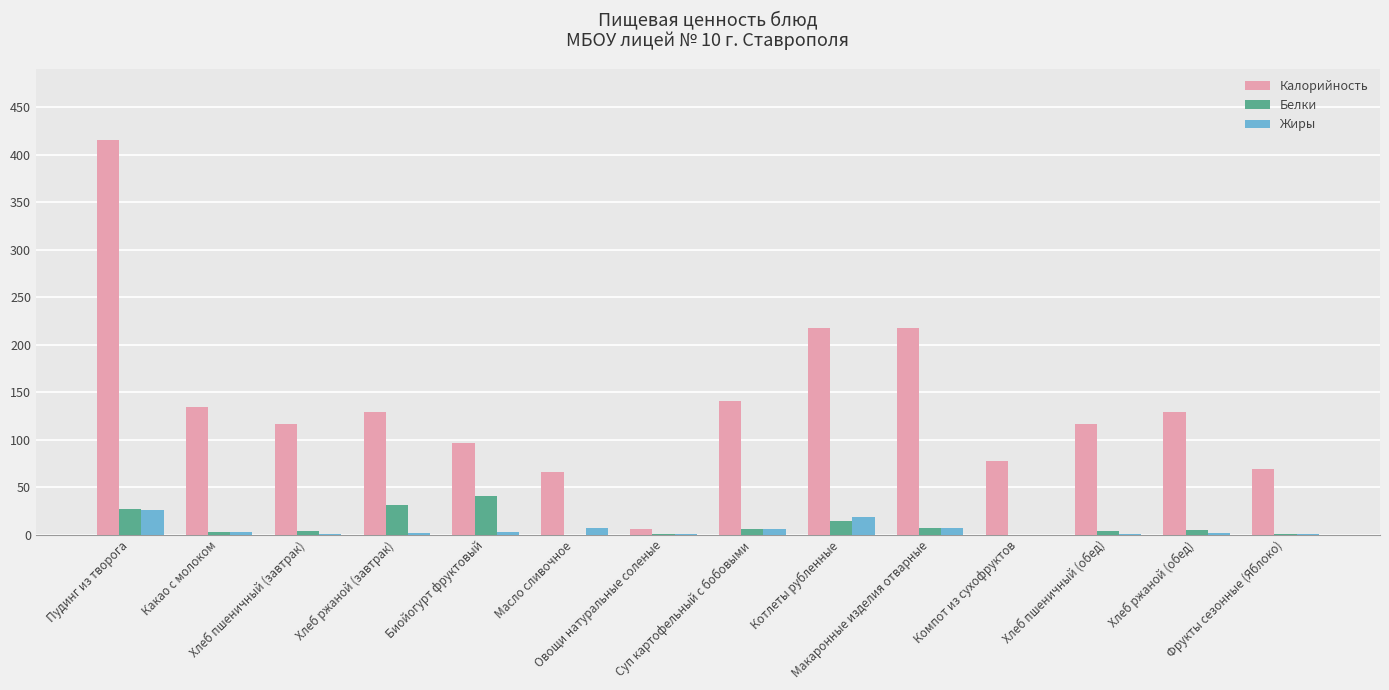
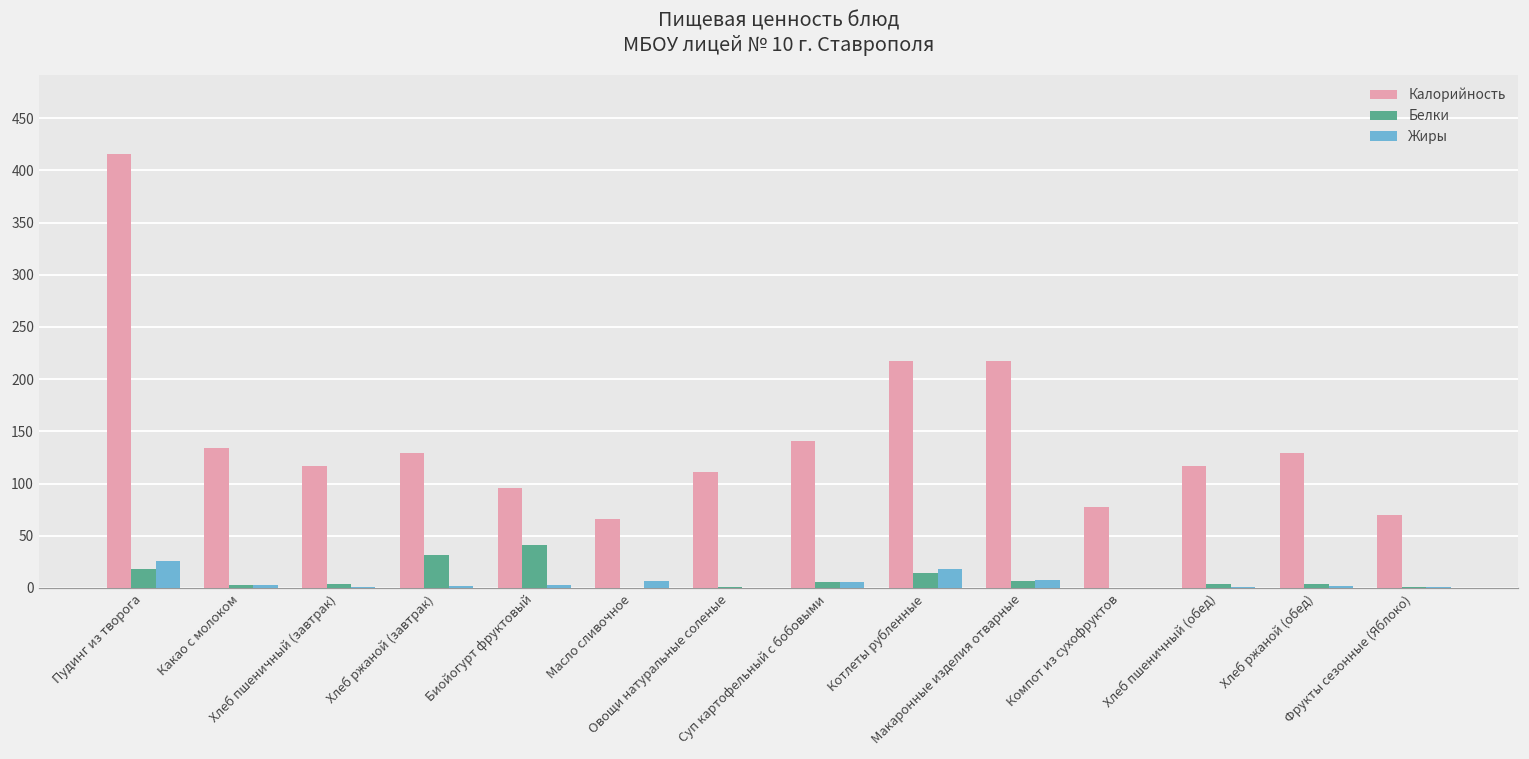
  {
    "Калорийность": {
      "Пудинг из творога": 420,
      "Какао с молоком": 130,
      "Хлеб пшеничный (завтрак)": 120,
      "Хлеб ржаной (завтрак)": 130,
      "Биойогурт фруктовый": 100,
      "Масло сливочное": 70,
-     "Овощи натуральные соленые": 10,
+     "Овощи натуральные соленые": 110,
      "Суп картофельный с бобовыми": 140,
      "Котлеты рубленные": 220,
      "Макаронные изделия отварные": 220,
      "Компот из сухофруктов": 80,
      "Хлеб пшеничный (обед)": 120,
      "Хлеб ржаной (обед)": 130,
      "Фрукты сезонные (Яблоко)": 70
    },
    "Белки": {
-     "Пудинг из творога": 30,
+     "Пудинг из творога": 20,
      "Какао с молоком": 0,
      "Хлеб пшеничный (завтрак)": 0,
      "Хлеб ржаной (завтрак)": 30,
      "Биойогурт фруктовый": 40,
      "Масло сливочное": 0,
      "Суп картофельный с бобовыми": 10,
      "Котлеты рубленные": 10,
      "Макаронные изделия отварные": 10,
      "Компот из сухофруктов": 0,
      "Хлеб пшеничный (обед)": 0,
      "Хлеб ржаной (обед)": 0
    },
    "Жиры": {
      "Пудинг из творога": 30,
      "Биойогурт фруктовый": 0,
      "Масло сливочное": 10,
      "Суп картофельный с бобовыми": 10,
      "Котлеты рубленные": 20,
      "Макаронные изделия отварные": 10,
      "Компот из сухофруктов": 0
    }
  }
